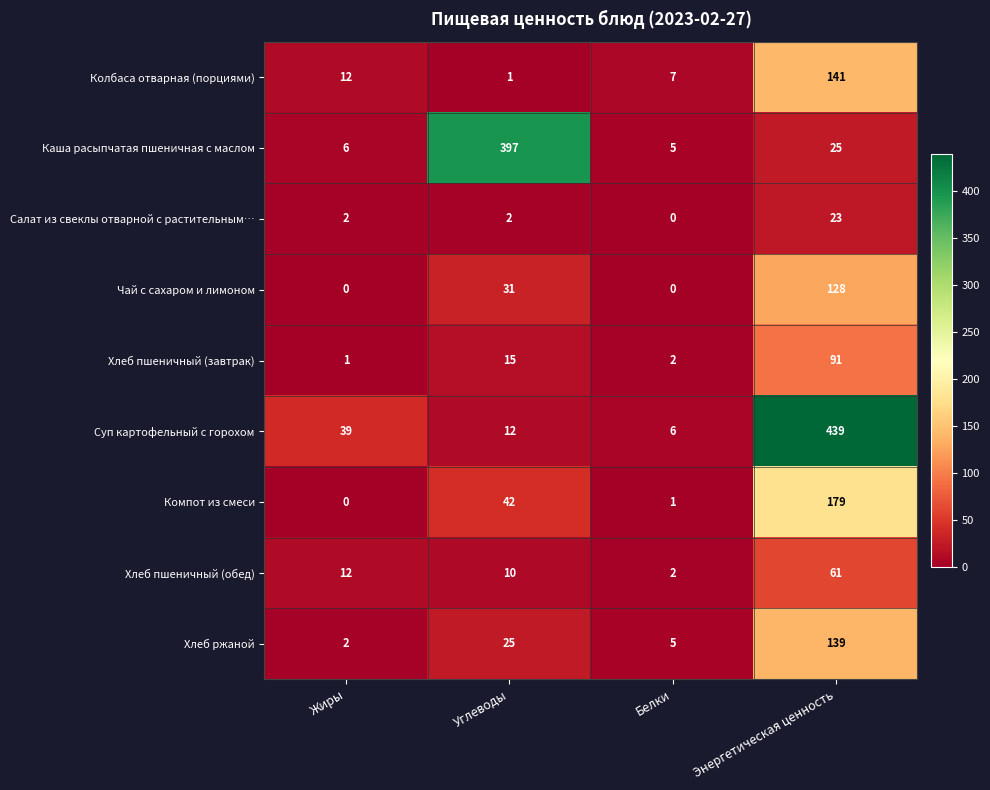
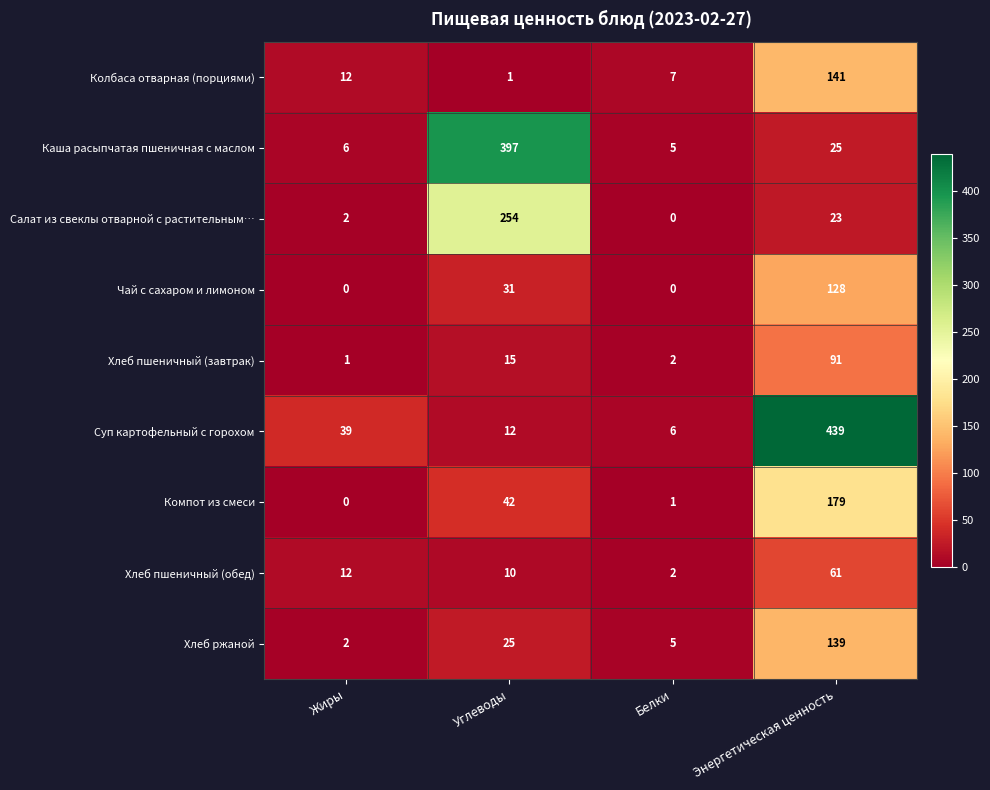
  {
    "Колбаса отварная (порциями)": {
      "Жиры": 12,
      "Углеводы": 1,
      "Белки": 7,
      "Энергетическая ценность": 141
    },
    "Каша расыпчатая пшеничная с маслом": {
      "Жиры": 6,
      "Углеводы": 397,
      "Белки": 5,
      "Энергетическая ценность": 25
    },
    "Салат из свеклы отварной с растительным…": {
      "Жиры": 2,
-     "Углеводы": 2,
+     "Углеводы": 254,
      "Белки": 0,
      "Энергетическая ценность": 23
    },
    "Чай с сахаром и лимоном": {
      "Жиры": 0,
      "Углеводы": 31,
      "Белки": 0,
      "Энергетическая ценность": 128
    },
    "Хлеб пшеничный (завтрак)": {
      "Жиры": 1,
      "Углеводы": 15,
      "Белки": 2,
      "Энергетическая ценность": 91
    },
    "Суп картофельный с горохом": {
      "Жиры": 39,
      "Углеводы": 12,
      "Белки": 6,
      "Энергетическая ценность": 439
    },
    "Компот из смеси": {
      "Жиры": 0,
      "Углеводы": 42,
      "Белки": 1,
      "Энергетическая ценность": 179
    },
    "Хлеб пшеничный (обед)": {
      "Жиры": 12,
      "Углеводы": 10,
      "Белки": 2,
      "Энергетическая ценность": 61
    },
    "Хлеб ржаной": {
      "Жиры": 2,
      "Углеводы": 25,
      "Белки": 5,
      "Энергетическая ценность": 139
    }
  }
